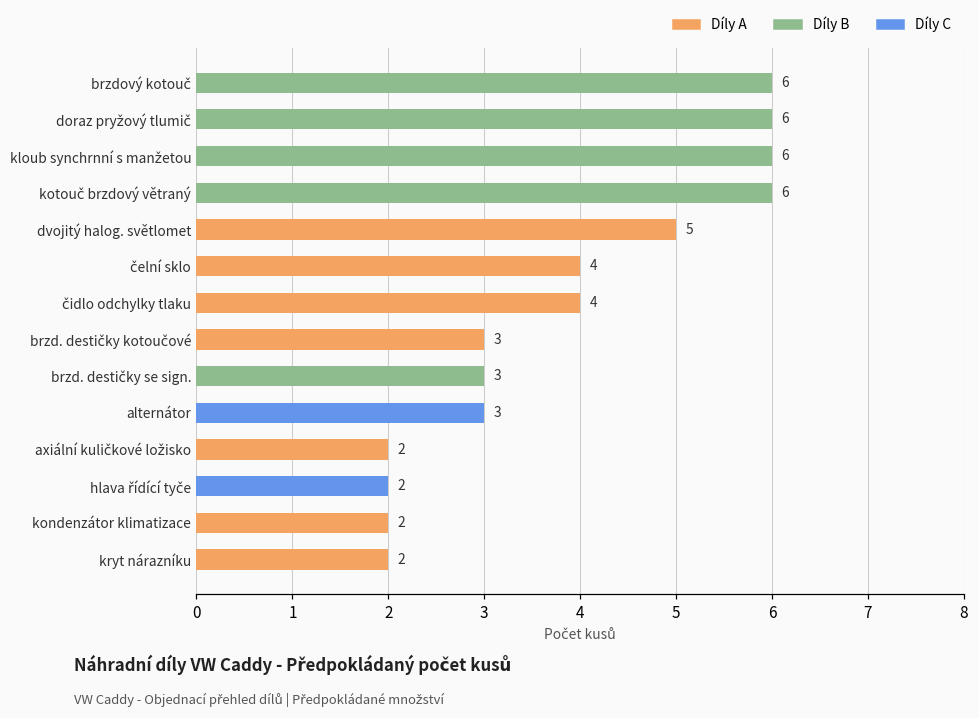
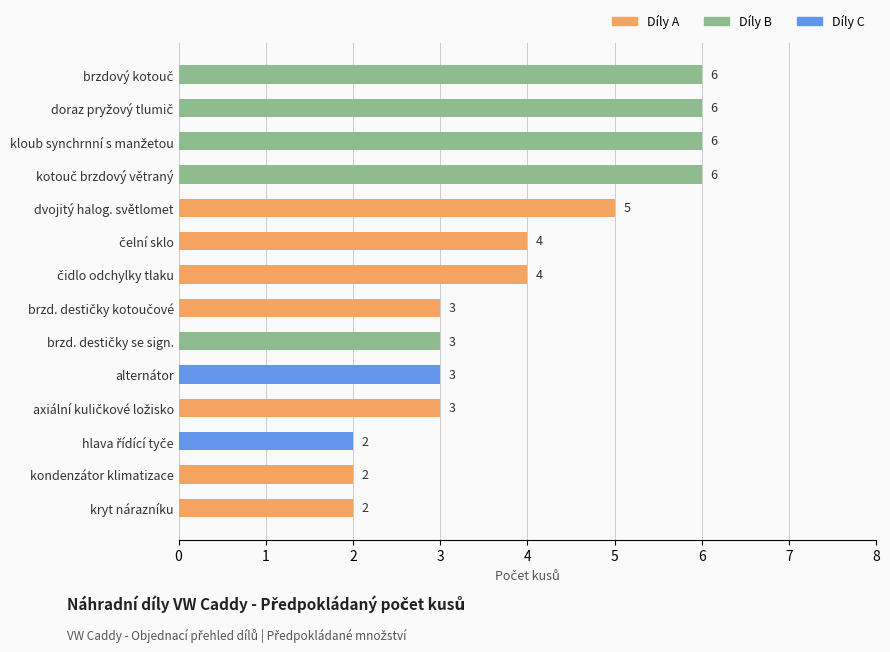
  {
    "brzdový kotouč": 6,
    "doraz pryžový tlumič": 6,
    "kloub synchrnní s manžetou": 6,
    "kotouč brzdový větraný": 6,
    "dvojitý halog. světlomet": 5,
    "čelní sklo": 4,
    "čidlo odchylky tlaku": 4,
    "brzd. destičky kotoučové": 3,
    "brzd. destičky se sign.": 3,
    "alternátor": 3,
-   "axiální kuličkové ložisko": 2,
+   "axiální kuličkové ložisko": 3,
    "hlava řídící tyče": 2,
    "kondenzátor klimatizace": 2,
    "kryt nárazníku": 2
  }
